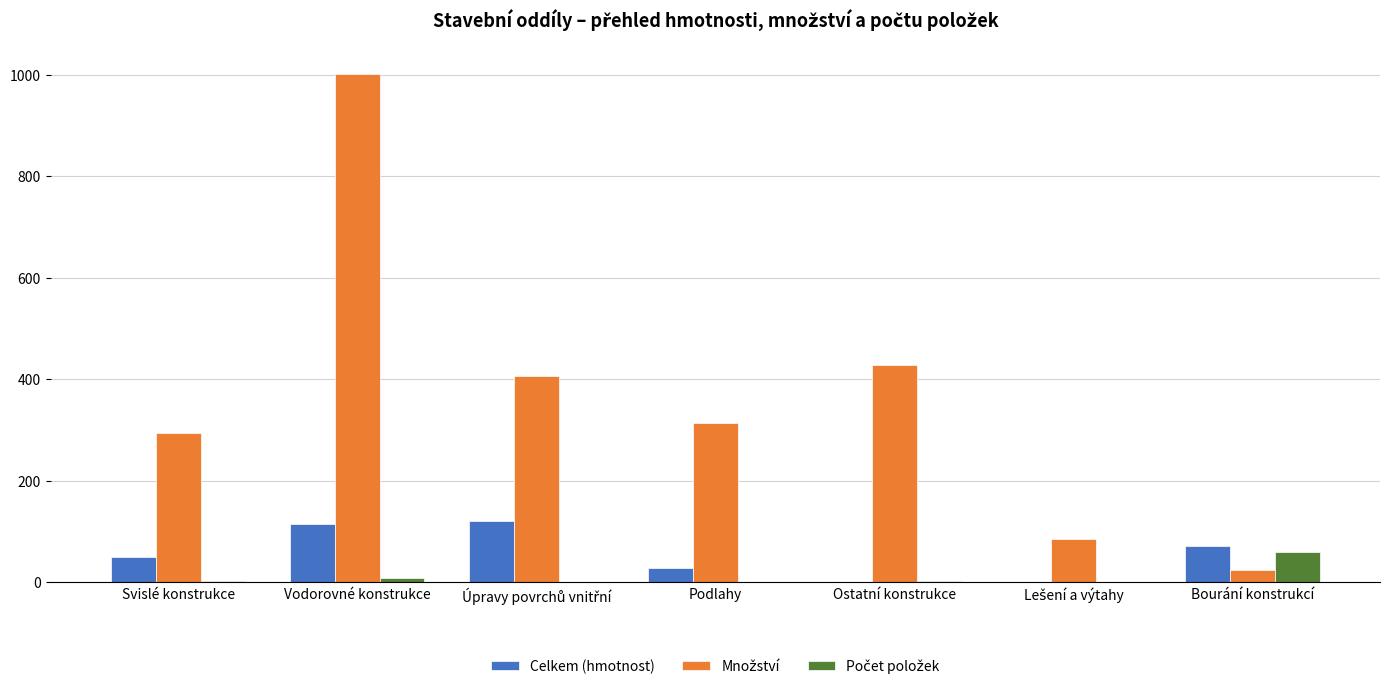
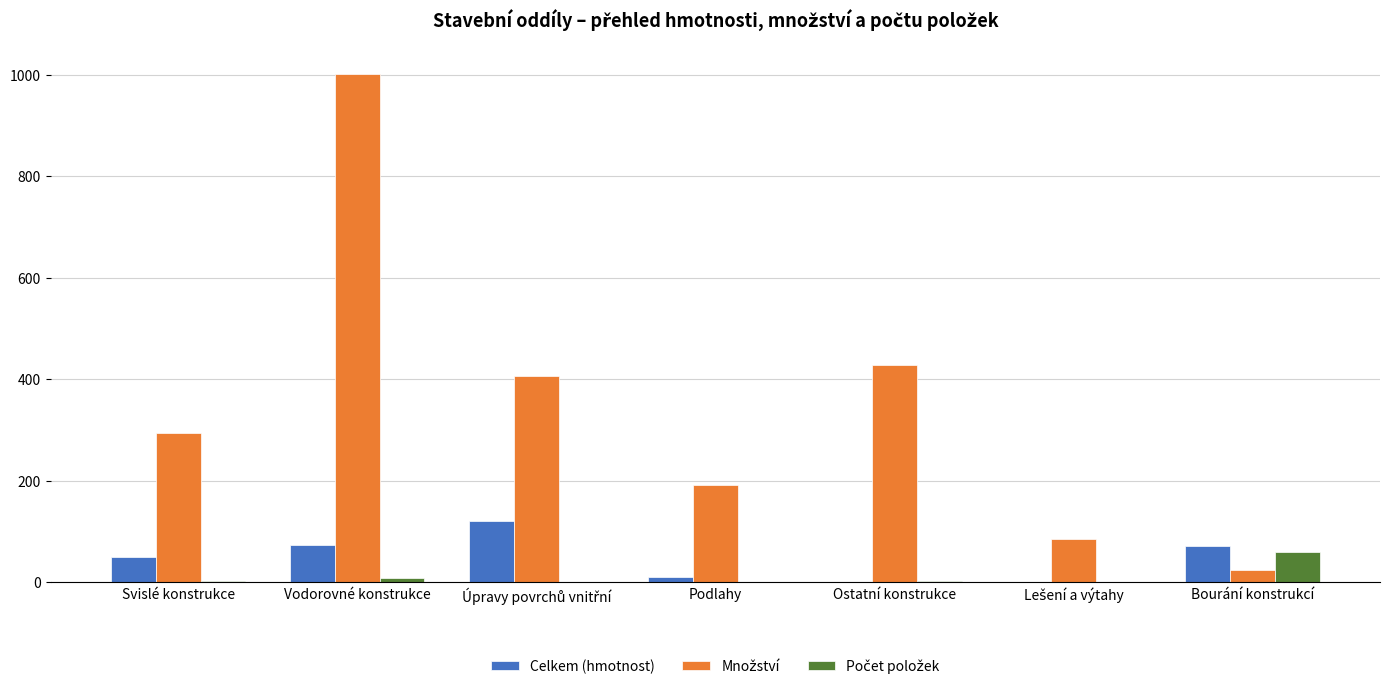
  {
    "Celkem (hmotnost)": {
      "Svislé konstrukce": 50,
-     "Vodorovné konstrukce": 110,
+     "Vodorovné konstrukce": 70,
      "Úpravy povrchů vnitřní": 120,
-     "Podlahy": 30,
+     "Podlahy": 10,
      "Bourání konstrukcí": 70
    },
    "Množství": {
      "Svislé konstrukce": 290,
      "Vodorovné konstrukce": 1000,
      "Úpravy povrchů vnitřní": 410,
-     "Podlahy": 310,
+     "Podlahy": 190,
      "Ostatní konstrukce": 430,
      "Lešení a výtahy": 90,
      "Bourání konstrukcí": 20
    },
    "Počet položek": {
      "Vodorovné konstrukce": 10,
      "Bourání konstrukcí": 60
    }
  }
